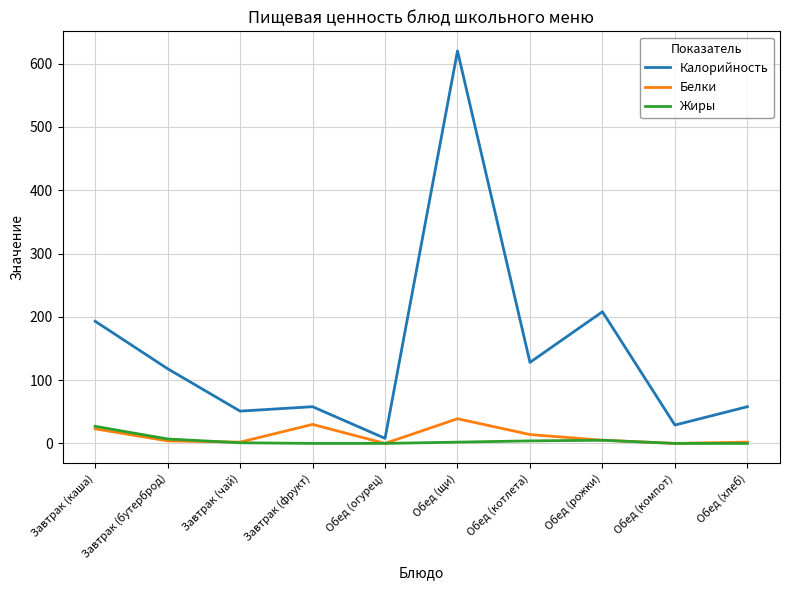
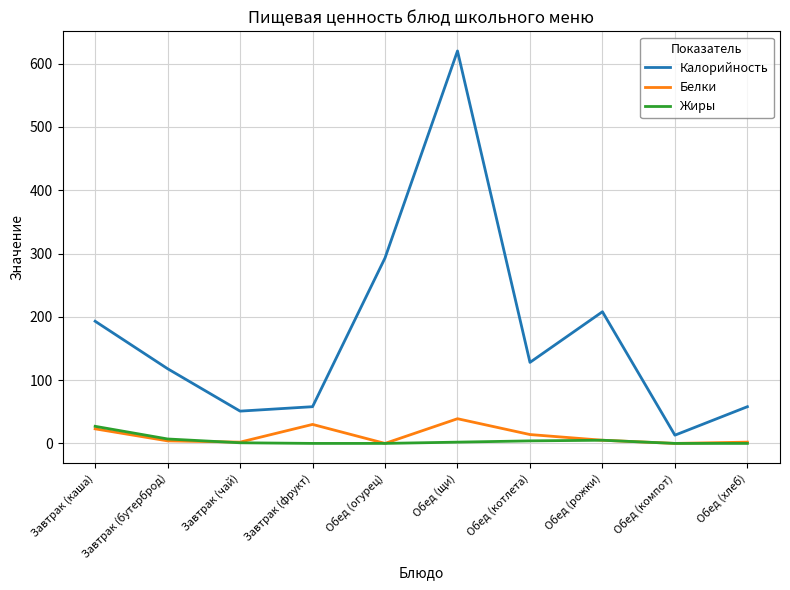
  {
    "Калорийность": {
      "Завтрак (каша)": 190,
      "Завтрак (бутерброд)": 120,
      "Завтрак (чай)": 50,
      "Завтрак (фрукт)": 60,
-     "Обед (огурец)": 10,
+     "Обед (огурец)": 290,
      "Обед (щи)": 620,
      "Обед (котлета)": 130,
      "Обед (рожки)": 210,
-     "Обед (компот)": 30,
+     "Обед (компот)": 10,
      "Обед (хлеб)": 60
    },
    "Белки": {
      "Завтрак (фрукт)": 30,
      "Обед (щи)": 40,
      "Обед (котлета)": 10
    },
    "Жиры": {
      "Завтрак (фрукт)": 0,
      "Обед (щи)": 0,
      "Обед (котлета)": 0
    }
  }
